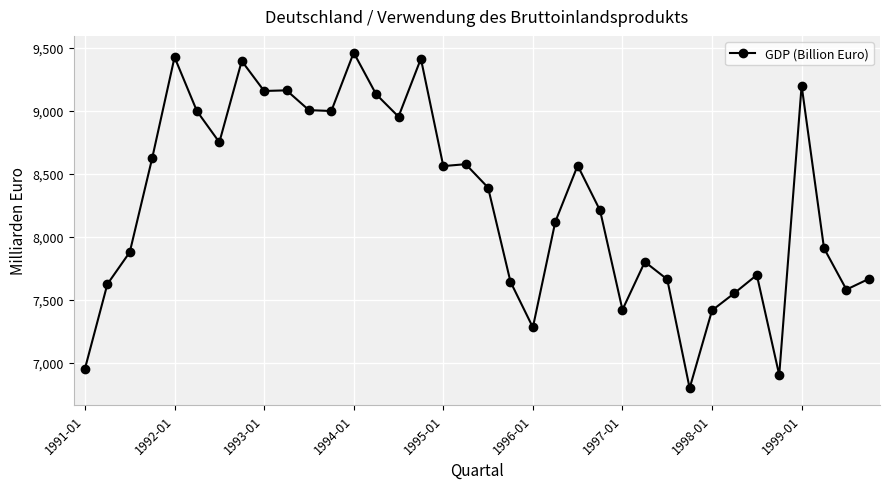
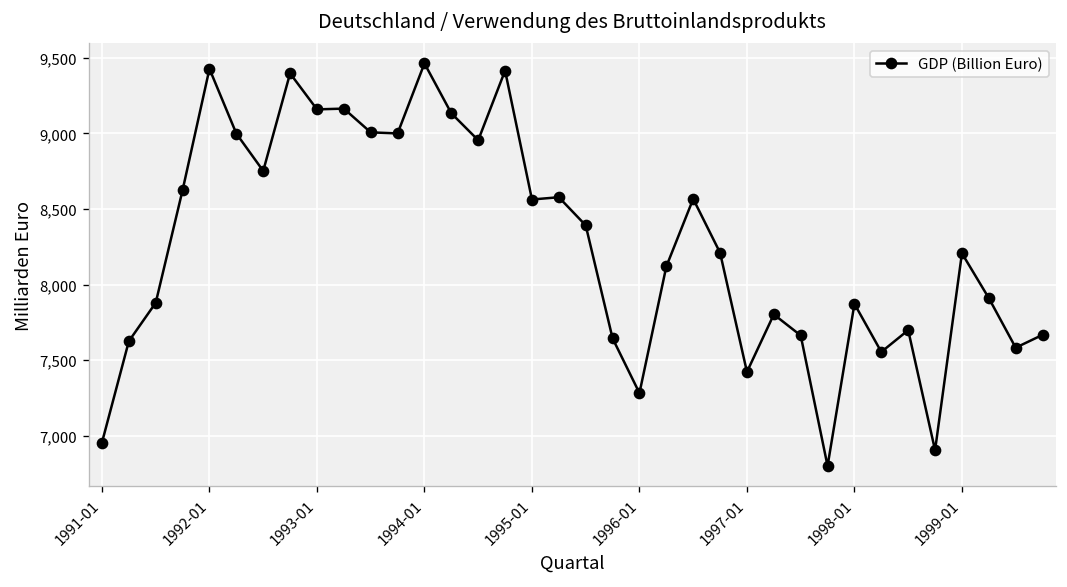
  {
    "1991-01": "6,960",
    "1992-01": "9,430",
    "1993-01": "9,160",
    "1994-01": "9,460",
    "1995-01": "8,560",
    "1996-01": "7,280",
    "1997-01": "7,420",
-   "1998-01": "7,420",
-   "1999-01": "9,200"
+   "1998-01": "7,870",
+   "1999-01": "8,210"
  }
